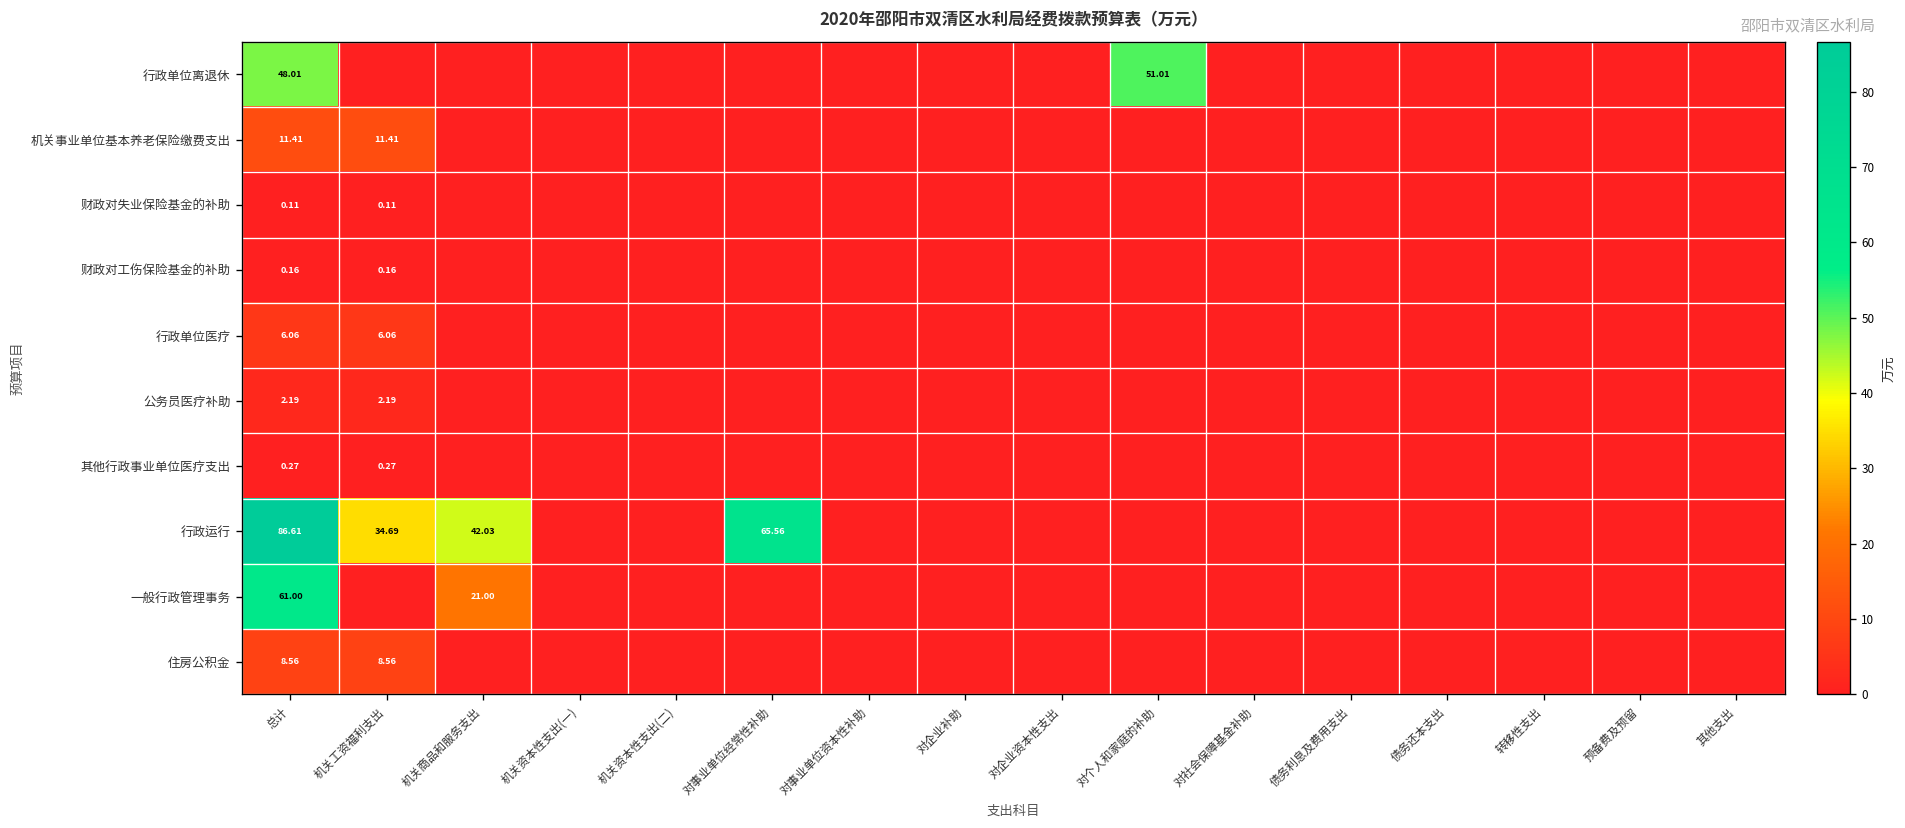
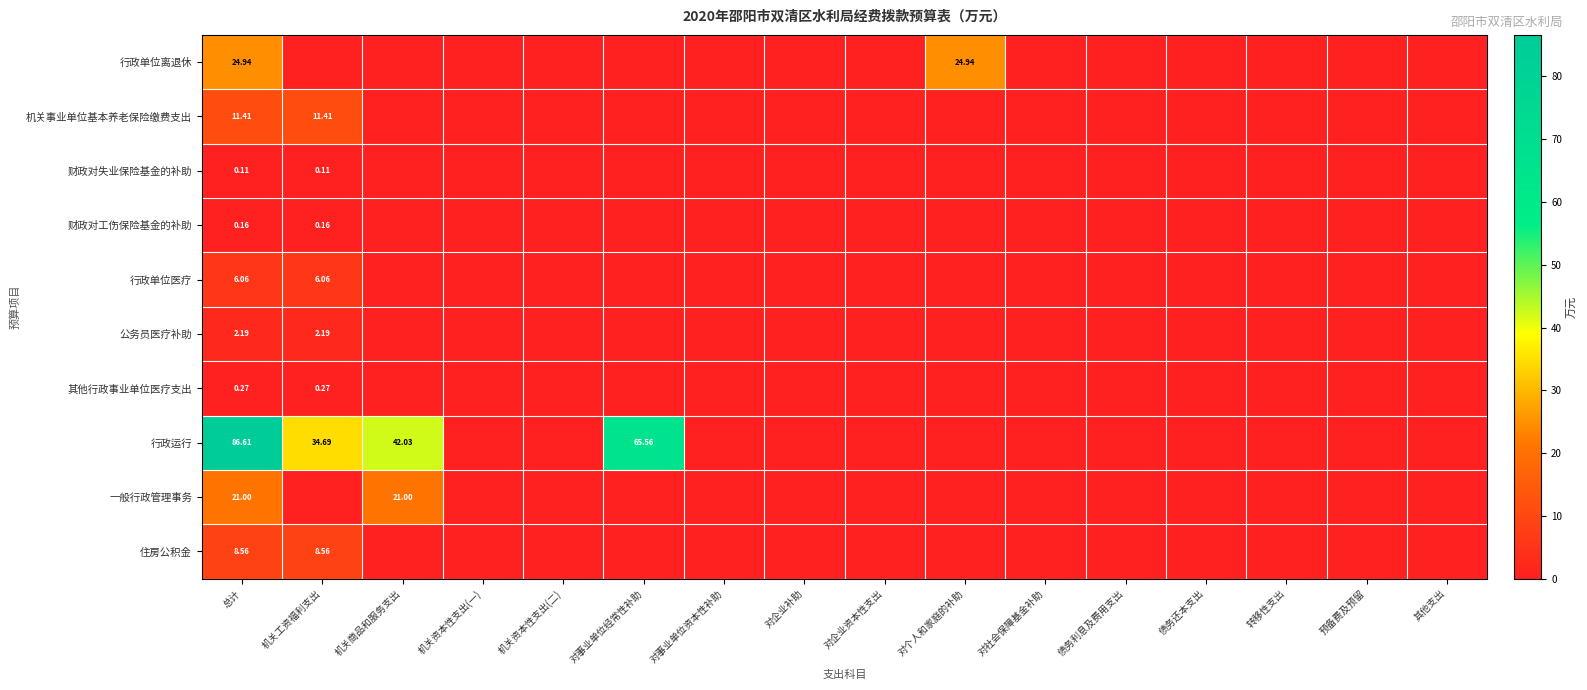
  {
    "行政单位离退休": {
-     "总计": 48.01,
-     "对个人和家庭的补助": 51.01
+     "总计": 24.94,
+     "对个人和家庭的补助": 24.94
    },
    "机关事业单位基本养老保险缴费支出": {
      "总计": 11.41,
      "机关工资福利支出": 11.41
    },
    "财政对失业保险基金的补助": {
      "总计": 0.11,
      "机关工资福利支出": 0.11
    },
    "财政对工伤保险基金的补助": {
      "总计": 0.16,
      "机关工资福利支出": 0.16
    },
    "行政单位医疗": {
      "总计": 6.06,
      "机关工资福利支出": 6.06
    },
    "公务员医疗补助": {
      "总计": 2.19,
      "机关工资福利支出": 2.19
    },
    "其他行政事业单位医疗支出": {
      "总计": 0.27,
      "机关工资福利支出": 0.27
    },
    "行政运行": {
      "总计": 86.61,
      "机关工资福利支出": 34.69,
      "机关商品和服务支出": 42.03,
      "对事业单位经常性补助": 65.56
    },
    "一般行政管理事务": {
-     "总计": 61.00,
+     "总计": 21.00,
      "机关商品和服务支出": 21.00
    },
    "住房公积金": {
      "总计": 8.56,
      "机关工资福利支出": 8.56
    }
  }
